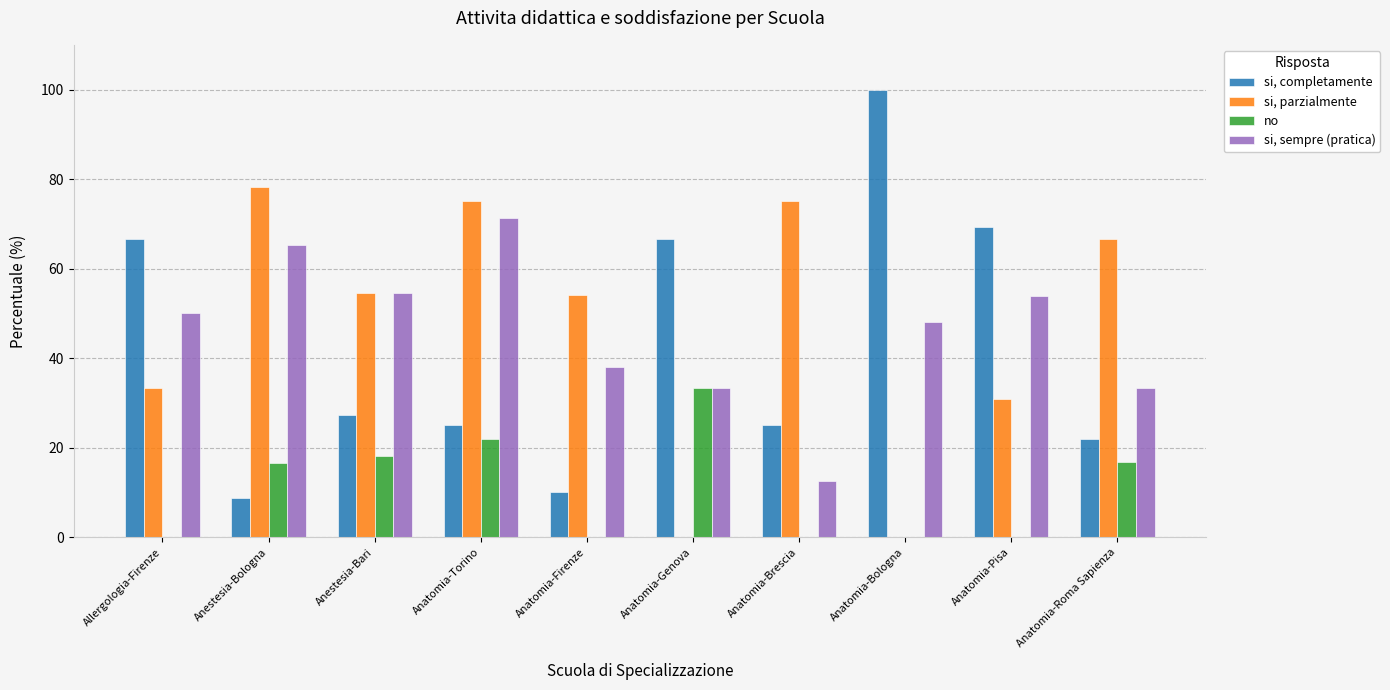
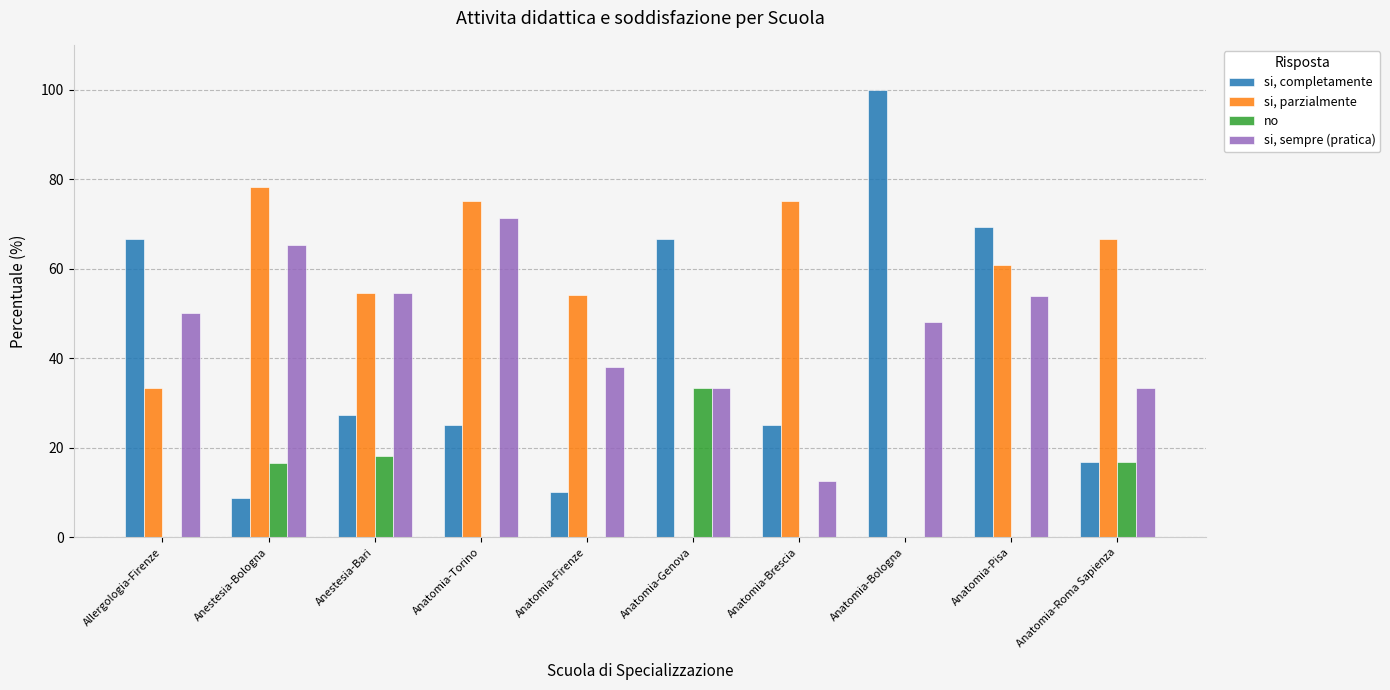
  {
    "si, completamente": {
      "Allergologia-Firenze": 67,
      "Anestesia-Bologna": 9,
      "Anestesia-Bari": 27,
      "Anatomia-Torino": 25,
      "Anatomia-Firenze": 10,
      "Anatomia-Genova": 67,
      "Anatomia-Brescia": 25,
      "Anatomia-Bologna": 100,
      "Anatomia-Pisa": 69,
-     "Anatomia-Roma Sapienza": 22
+     "Anatomia-Roma Sapienza": 17
    },
    "si, parzialmente": {
      "Allergologia-Firenze": 33,
      "Anestesia-Bologna": 78,
      "Anestesia-Bari": 55,
      "Anatomia-Torino": 75,
      "Anatomia-Firenze": 54,
      "Anatomia-Genova": 0,
      "Anatomia-Brescia": 75,
      "Anatomia-Bologna": 0,
-     "Anatomia-Pisa": 31,
+     "Anatomia-Pisa": 61,
      "Anatomia-Roma Sapienza": 67
    },
    "no": {
      "Allergologia-Firenze": 0,
      "Anestesia-Bologna": 17,
      "Anestesia-Bari": 18,
-     "Anatomia-Torino": 22,
+     "Anatomia-Torino": 0,
      "Anatomia-Firenze": 0,
      "Anatomia-Genova": 33,
      "Anatomia-Brescia": 0,
      "Anatomia-Bologna": 0,
      "Anatomia-Pisa": 0,
      "Anatomia-Roma Sapienza": 17
    },
    "si, sempre (pratica)": {
      "Allergologia-Firenze": 50,
      "Anestesia-Bologna": 65,
      "Anestesia-Bari": 55,
      "Anatomia-Torino": 71,
      "Anatomia-Firenze": 38,
      "Anatomia-Genova": 33,
      "Anatomia-Brescia": 13,
      "Anatomia-Bologna": 48,
      "Anatomia-Pisa": 54,
      "Anatomia-Roma Sapienza": 33
    }
  }
